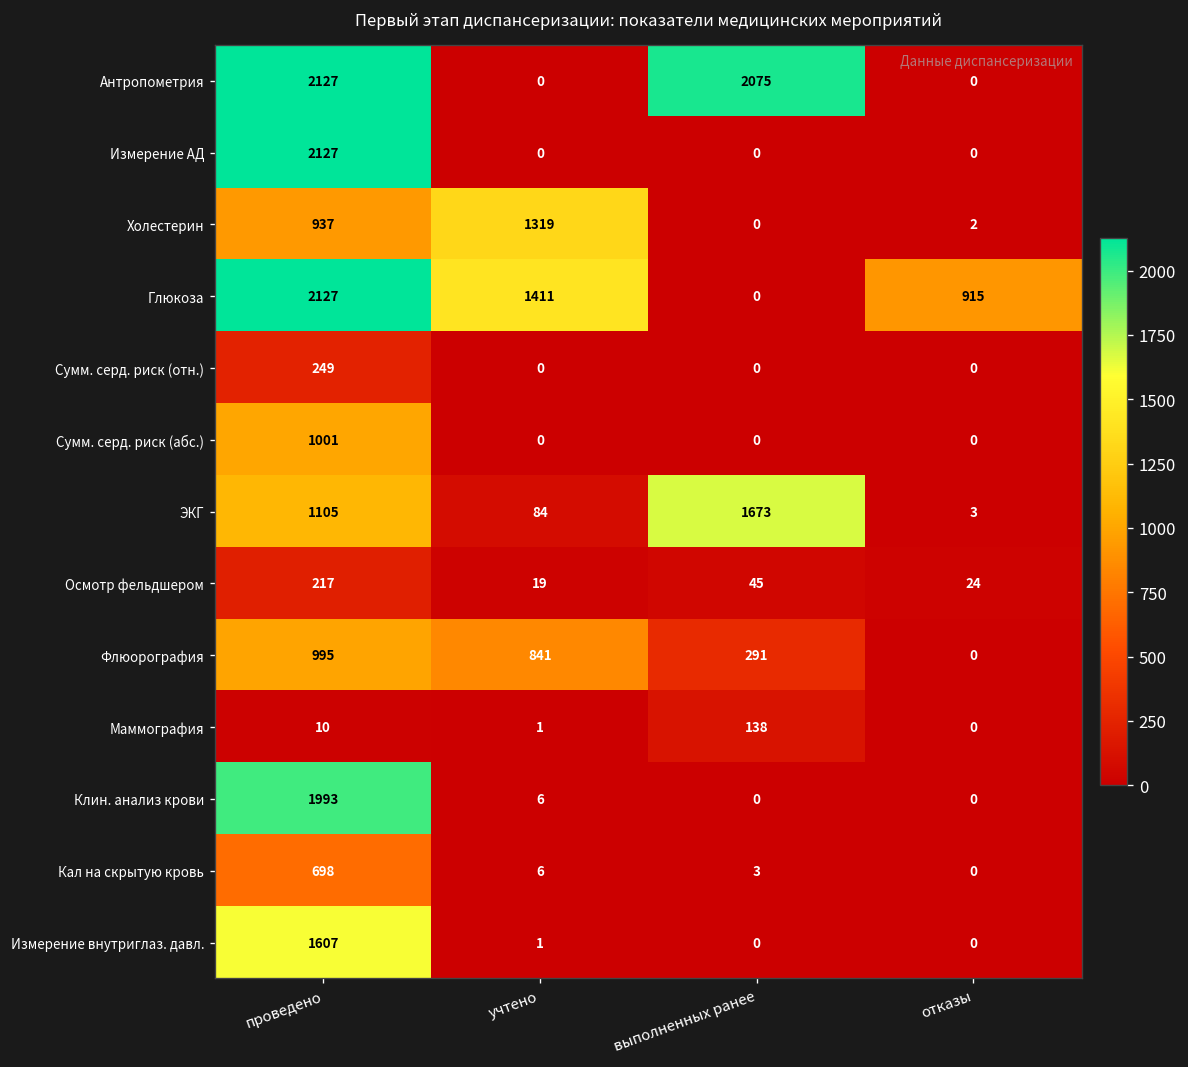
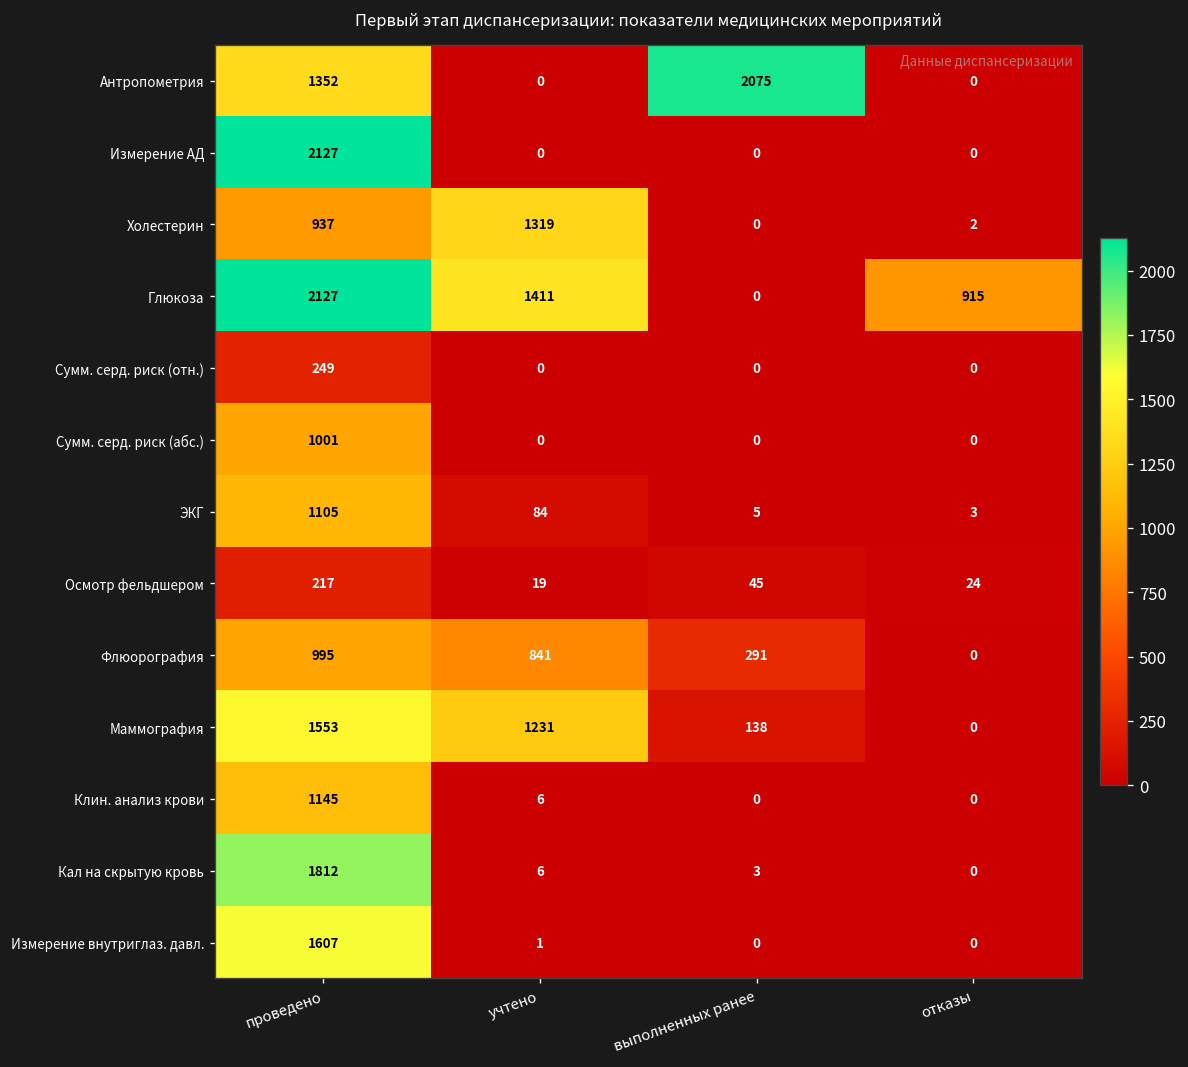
  {
    "Антропометрия": {
-     "проведено": 2127,
+     "проведено": 1352,
      "учтено": 0,
      "выполненных ранее": 2075
    },
    "Измерение АД": {
      "проведено": 2127,
      "учтено": 0,
      "выполненных ранее": 0,
      "отказы": 0
    },
    "Холестерин": {
      "проведено": 937,
      "учтено": 1319,
      "выполненных ранее": 0,
      "отказы": 2
    },
    "Глюкоза": {
      "проведено": 2127,
      "учтено": 1411,
      "выполненных ранее": 0,
      "отказы": 915
    },
    "Сумм. серд. риск (отн.)": {
      "проведено": 249,
      "учтено": 0,
      "выполненных ранее": 0,
      "отказы": 0
    },
    "Сумм. серд. риск (абс.)": {
      "проведено": 1001,
      "учтено": 0,
      "выполненных ранее": 0,
      "отказы": 0
    },
    "ЭКГ": {
      "проведено": 1105,
      "учтено": 84,
-     "выполненных ранее": 1673,
+     "выполненных ранее": 5,
      "отказы": 3
    },
    "Осмотр фельдшером": {
      "проведено": 217,
      "учтено": 19,
      "выполненных ранее": 45,
      "отказы": 24
    },
    "Флюорография": {
      "проведено": 995,
      "учтено": 841,
      "выполненных ранее": 291,
      "отказы": 0
    },
    "Маммография": {
-     "проведено": 10,
-     "учтено": 1,
+     "проведено": 1553,
+     "учтено": 1231,
      "выполненных ранее": 138,
      "отказы": 0
    },
    "Клин. анализ крови": {
-     "проведено": 1993,
+     "проведено": 1145,
      "учтено": 6,
      "выполненных ранее": 0,
      "отказы": 0
    },
    "Кал на скрытую кровь": {
-     "проведено": 698,
+     "проведено": 1812,
      "учтено": 6,
      "выполненных ранее": 3,
      "отказы": 0
    },
    "Измерение внутриглаз. давл.": {
      "проведено": 1607,
      "учтено": 1,
      "выполненных ранее": 0,
      "отказы": 0
    }
  }
